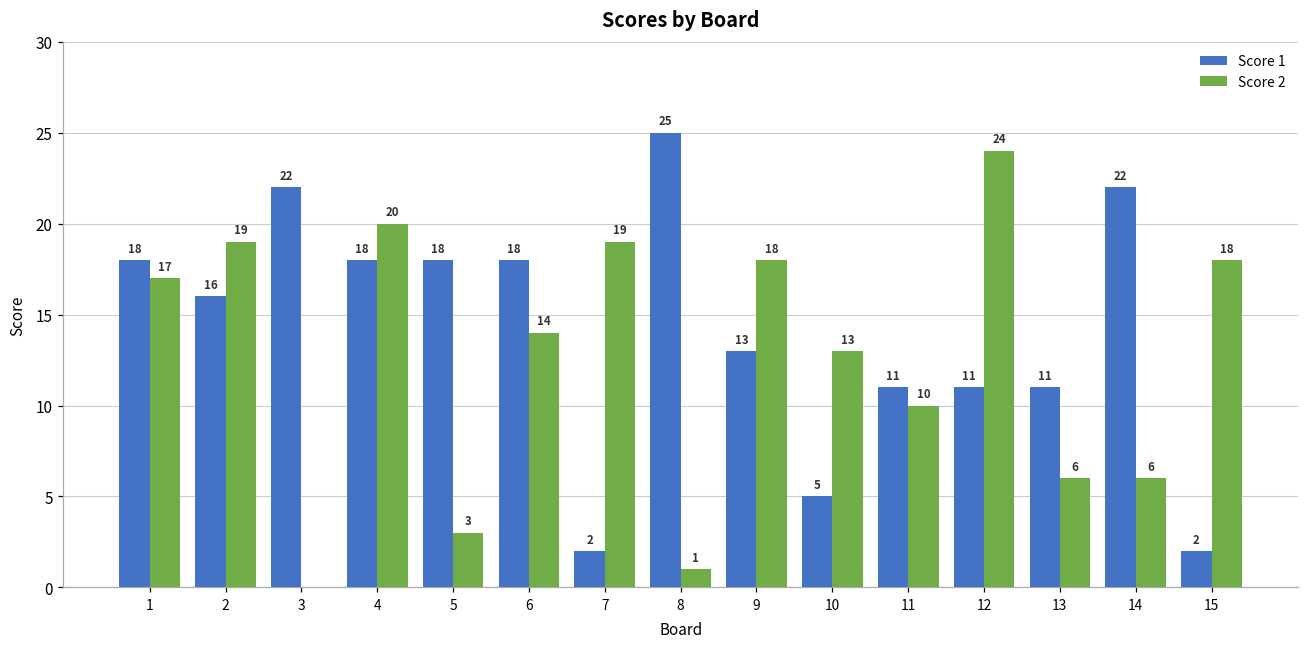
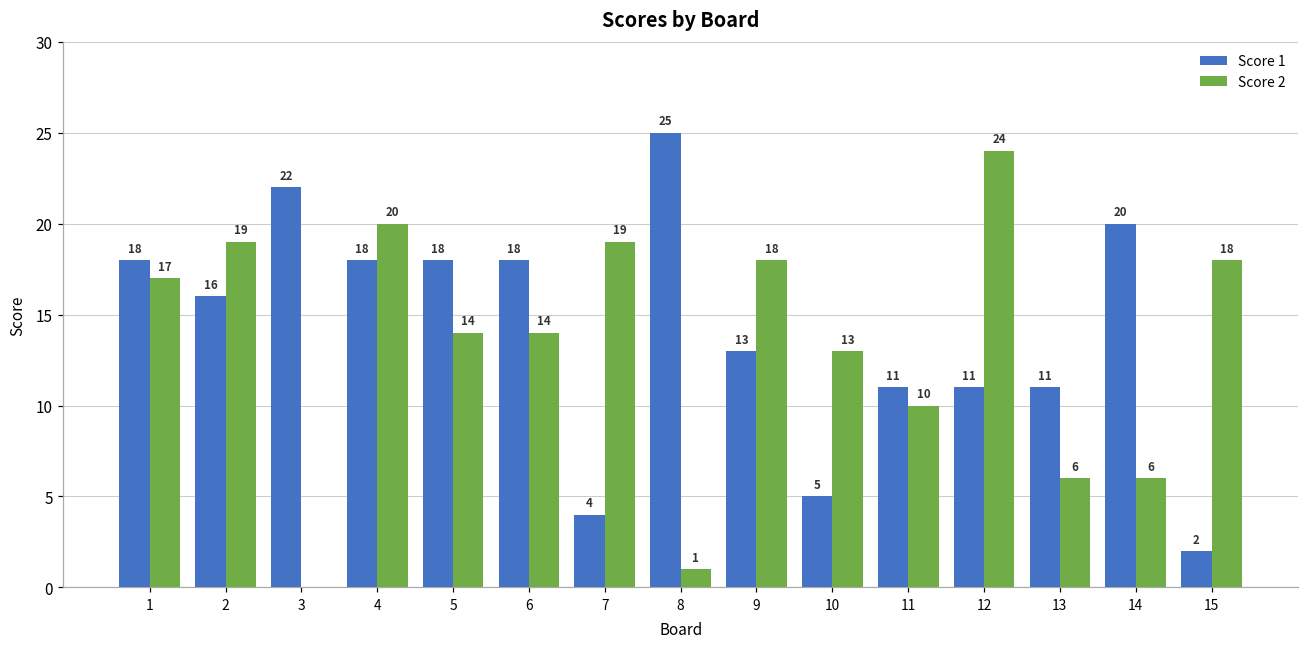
  {
    "Score 1": {
      "1": 18,
      "2": 16,
      "3": 22,
      "4": 18,
      "5": 18,
      "6": 18,
-     "7": 2,
+     "7": 4,
      "8": 25,
      "9": 13,
      "10": 5,
      "11": 11,
      "12": 11,
      "13": 11,
-     "14": 22,
+     "14": 20,
      "15": 2
    },
    "Score 2": {
      "1": 17,
      "2": 19,
      "4": 20,
-     "5": 3,
+     "5": 14,
      "6": 14,
      "7": 19,
      "8": 1,
      "9": 18,
      "10": 13,
      "11": 10,
      "12": 24,
      "13": 6,
      "14": 6,
      "15": 18
    }
  }
